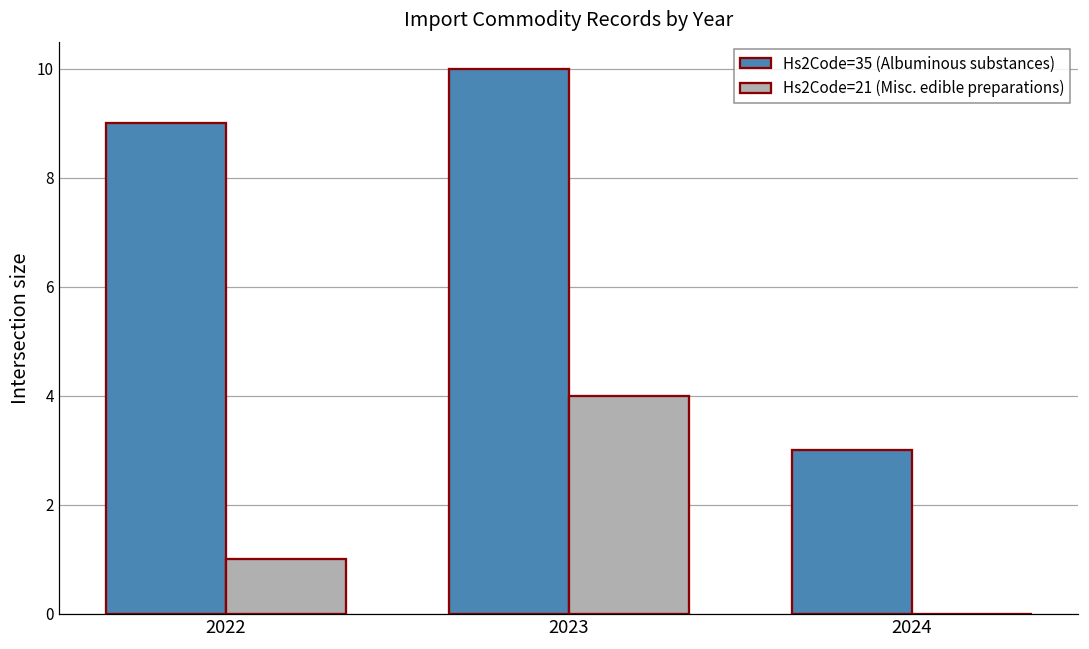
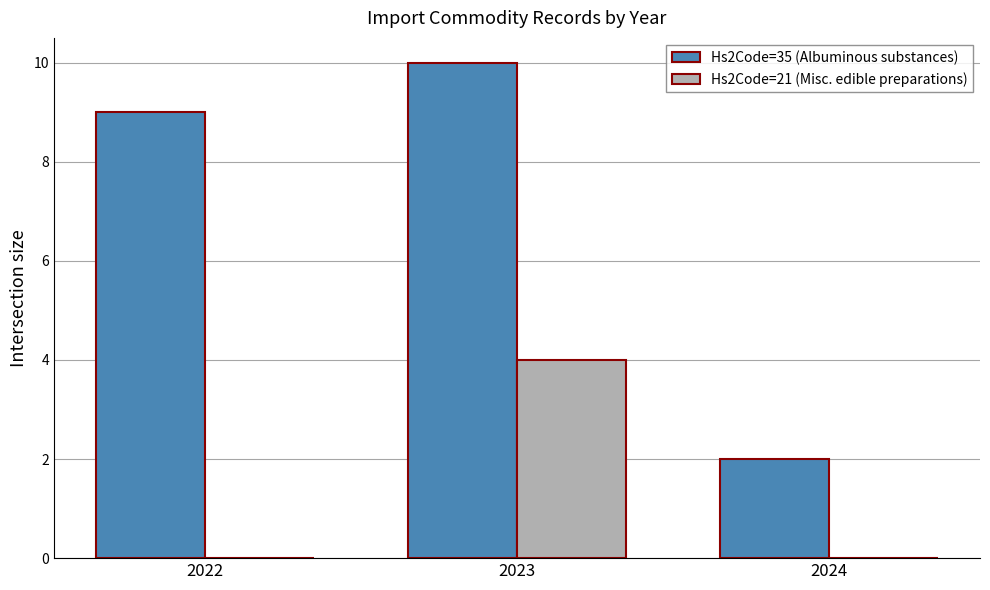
  {
    "Hs2Code=35 (Albuminous substances)": {
      "2022": 9,
      "2023": 10,
-     "2024": 3
+     "2024": 2
    },
    "Hs2Code=21 (Misc. edible preparations)": {
-     "2022": 1,
+     "2022": 0,
      "2023": 4,
      "2024": 0
    }
  }
